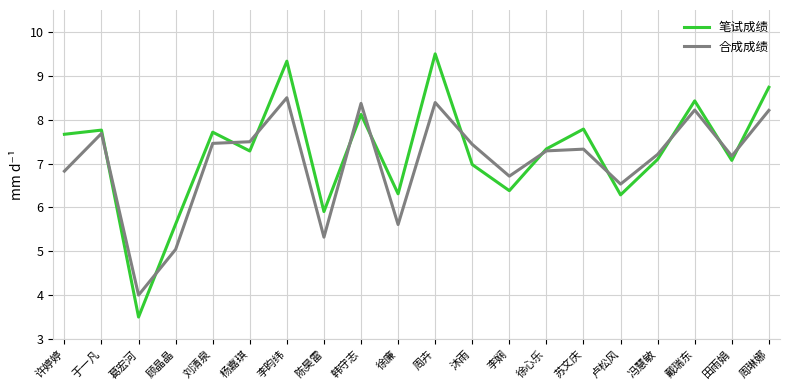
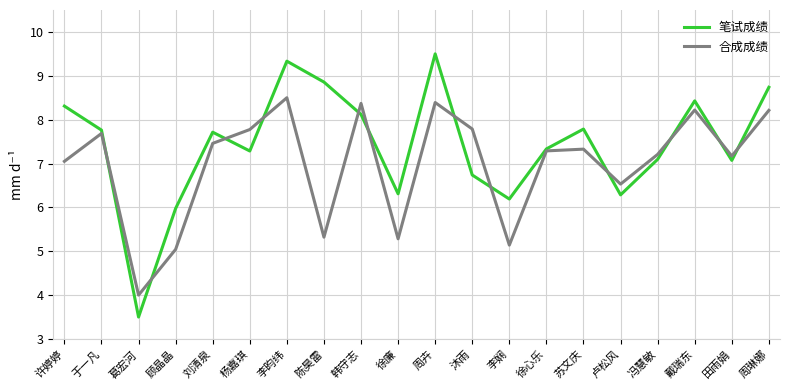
  {
    "笔试成绩": {
-     "许婷婷": 7.7,
+     "许婷婷": 8.3,
      "于一凡": 7.8,
      "葛宏河": 3.5,
-     "顾晶晶": 5.6,
+     "顾晶晶": 6.0,
      "刘清泉": 7.7,
      "杨嘉琪": 7.3,
      "李昀纬": 9.3,
-     "陈昊雷": 5.9,
+     "陈昊雷": 8.9,
      "韩守志": 8.1,
      "徐廉": 6.3,
      "周卉": 9.5,
-     "沐雨": 7.0,
-     "李娴": 6.4,
+     "沐雨": 6.7,
+     "李娴": 6.2,
      "苏文庆": 7.8,
      "卢松风": 6.3,
      "冯慧敏": 7.1,
      "戴瑞东": 8.4,
      "田雨娟": 7.1,
      "周琳娜": 8.7
    },
    "合成成绩": {
-     "许婷婷": 6.8,
+     "许婷婷": 7.0,
      "于一凡": 7.7,
      "葛宏河": 4.0,
      "顾晶晶": 5.0,
      "刘清泉": 7.5,
-     "杨嘉琪": 7.5,
+     "杨嘉琪": 7.8,
      "李昀纬": 8.5,
      "陈昊雷": 5.3,
      "韩守志": 8.4,
-     "徐廉": 5.6,
+     "徐廉": 5.3,
      "周卉": 8.4,
-     "沐雨": 7.4,
-     "李娴": 6.7,
+     "沐雨": 7.8,
+     "李娴": 5.1,
      "苏文庆": 7.3,
      "卢松风": 6.5,
      "冯慧敏": 7.2,
      "戴瑞东": 8.2,
      "田雨娟": 7.2,
      "周琳娜": 8.2
    }
  }
